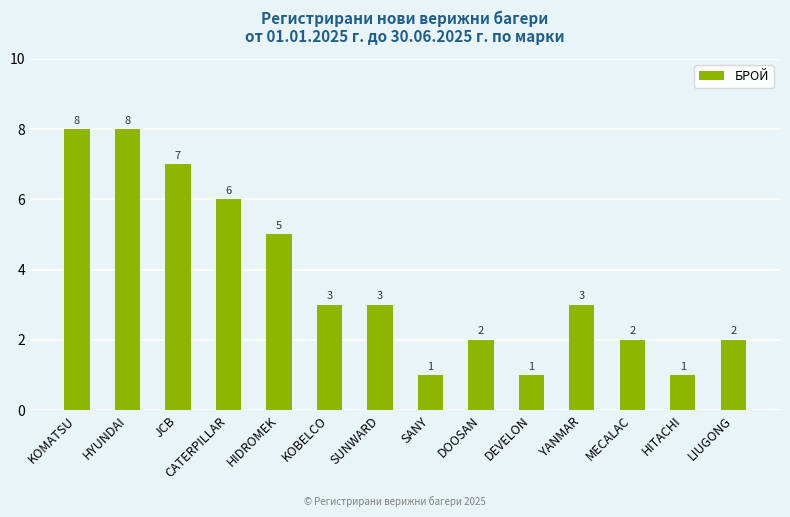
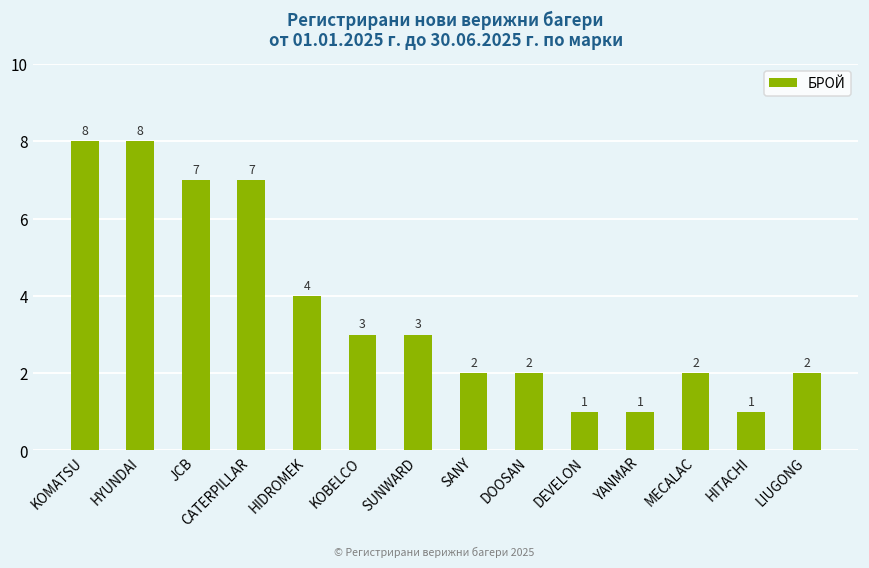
  {
    "KOMATSU": 8,
    "HYUNDAI": 8,
    "JCB": 7,
-   "CATERPILLAR": 6,
-   "HIDROMEK": 5,
+   "CATERPILLAR": 7,
+   "HIDROMEK": 4,
    "KOBELCO": 3,
    "SUNWARD": 3,
-   "SANY": 1,
+   "SANY": 2,
    "DOOSAN": 2,
    "DEVELON": 1,
-   "YANMAR": 3,
+   "YANMAR": 1,
    "MECALAC": 2,
    "HITACHI": 1,
    "LIUGONG": 2
  }
